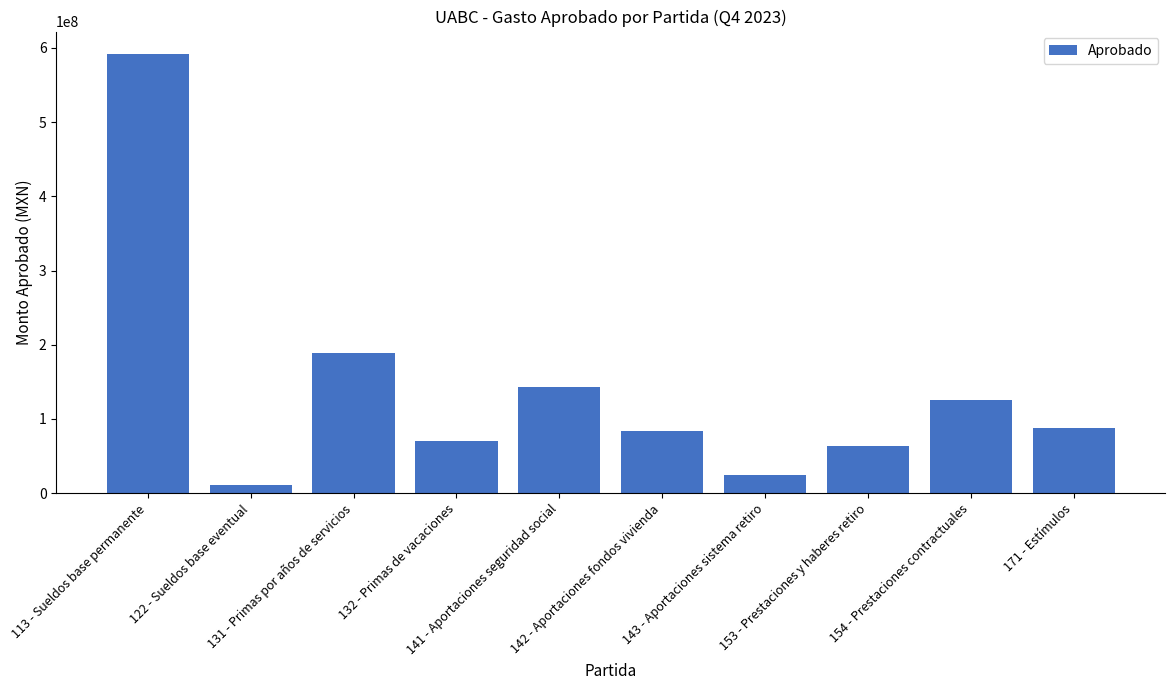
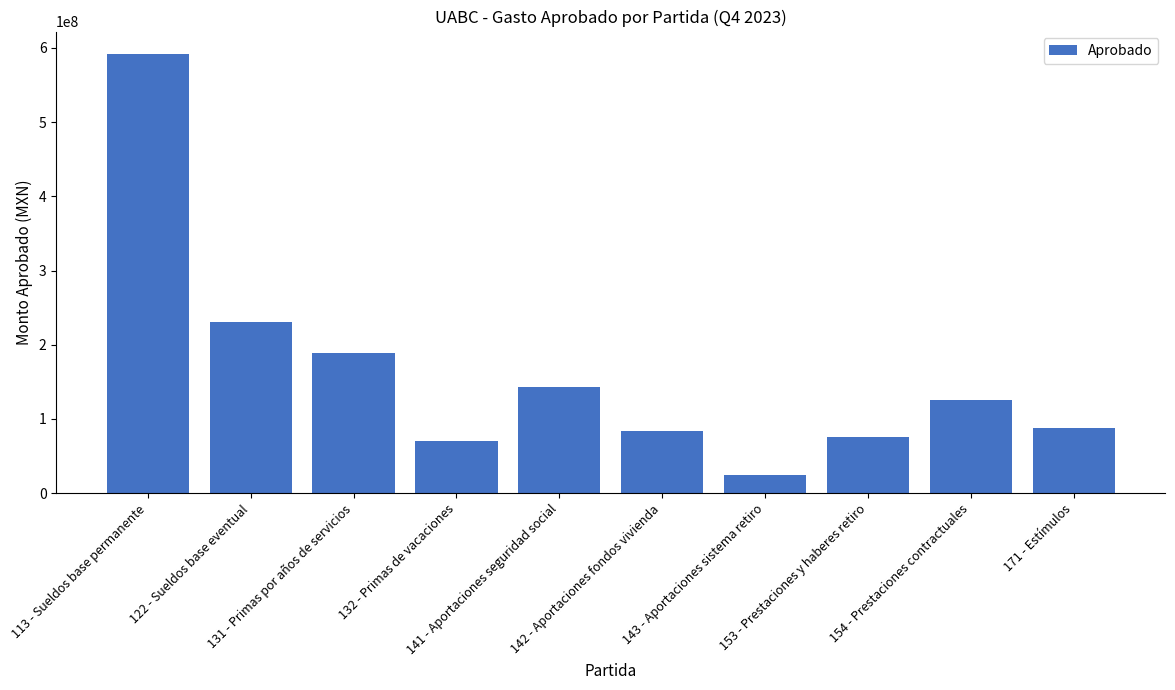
  {
    "113 - Sueldos base permanente": 590000000,
-   "122 - Sueldos base eventual": 10000000,
+   "122 - Sueldos base eventual": 230000000,
    "131 - Primas por años de servicios": 190000000,
    "132 - Primas de vacaciones": 70000000,
    "141 - Aportaciones seguridad social": 140000000,
    "142 - Aportaciones fondos vivienda": 80000000,
    "143 - Aportaciones sistema retiro": 20000000,
-   "153 - Prestaciones y haberes retiro": 60000000,
+   "153 - Prestaciones y haberes retiro": 80000000,
    "154 - Prestaciones contractuales": 130000000,
    "171 - Estímulos": 90000000
  }
